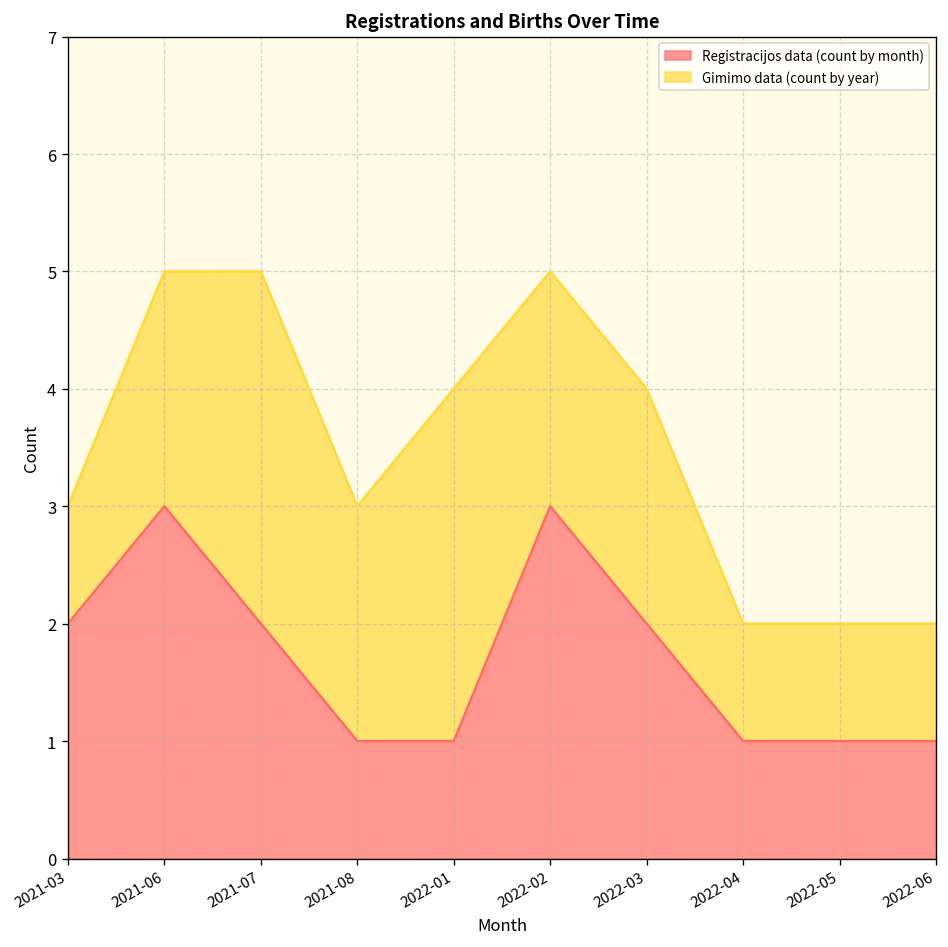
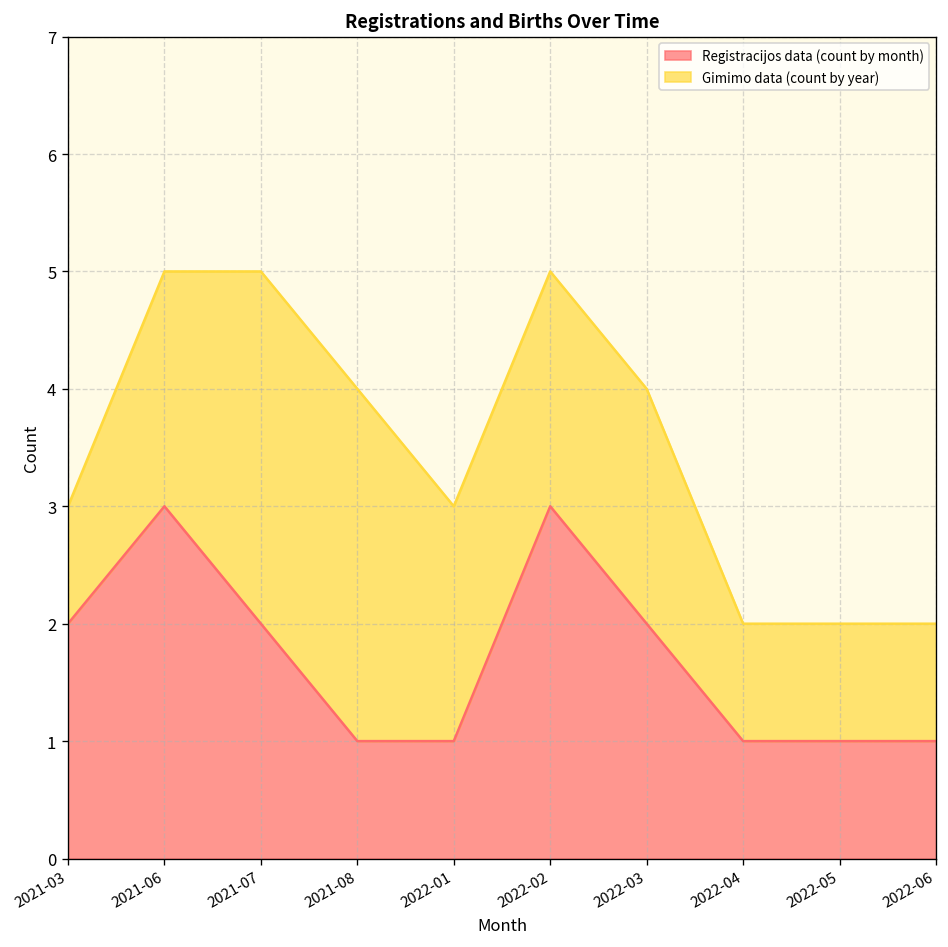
  {
    "Registracijos data (count by month)": {
      "2021-03": 2,
      "2021-06": 3,
      "2021-07": 2,
      "2021-08": 1,
      "2022-01": 1,
      "2022-02": 3,
      "2022-03": 2,
      "2022-04": 1,
      "2022-05": 1,
      "2022-06": 1
    },
    "Gimimo data (count by year)": {
      "2021-03": 1,
      "2021-06": 2,
      "2021-07": 3,
-     "2021-08": 2,
-     "2022-01": 3,
+     "2021-08": 3,
+     "2022-01": 2,
      "2022-02": 2,
      "2022-03": 2,
      "2022-04": 1,
      "2022-05": 1,
      "2022-06": 1
    }
  }
